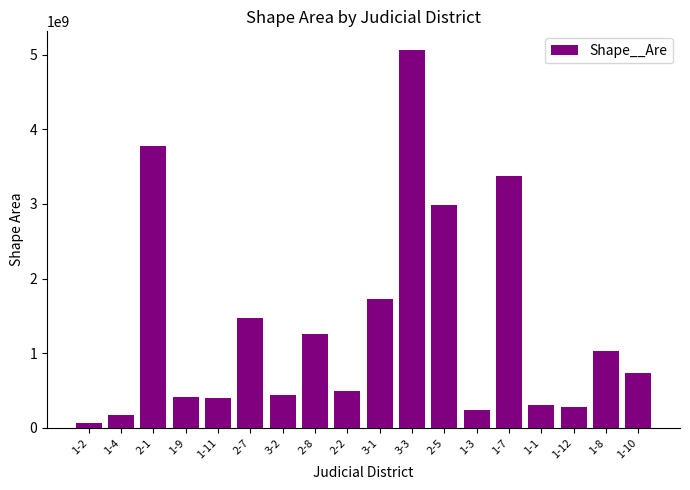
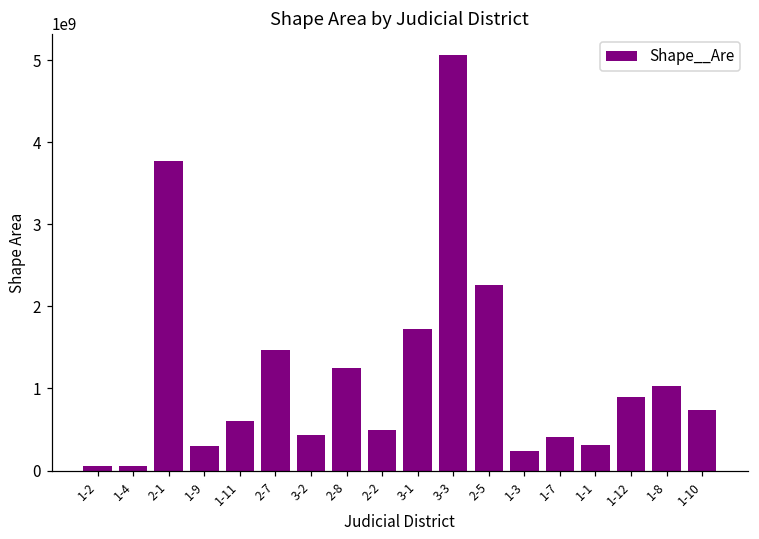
  {
    "1-2": 100000000,
-   "1-4": 200000000,
+   "1-4": 100000000,
    "2-1": 3800000000,
-   "1-9": 400000000,
-   "1-11": 400000000,
+   "1-9": 300000000,
+   "1-11": 600000000,
    "2-7": 1500000000,
    "3-2": 400000000,
    "2-8": 1300000000,
    "2-2": 500000000,
    "3-1": 1700000000,
    "3-3": 5100000000,
-   "2-5": 3000000000,
+   "2-5": 2300000000,
    "1-3": 200000000,
-   "1-7": 3400000000,
+   "1-7": 400000000,
    "1-1": 300000000,
-   "1-12": 300000000,
+   "1-12": 900000000,
    "1-8": 1000000000,
    "1-10": 700000000
  }
